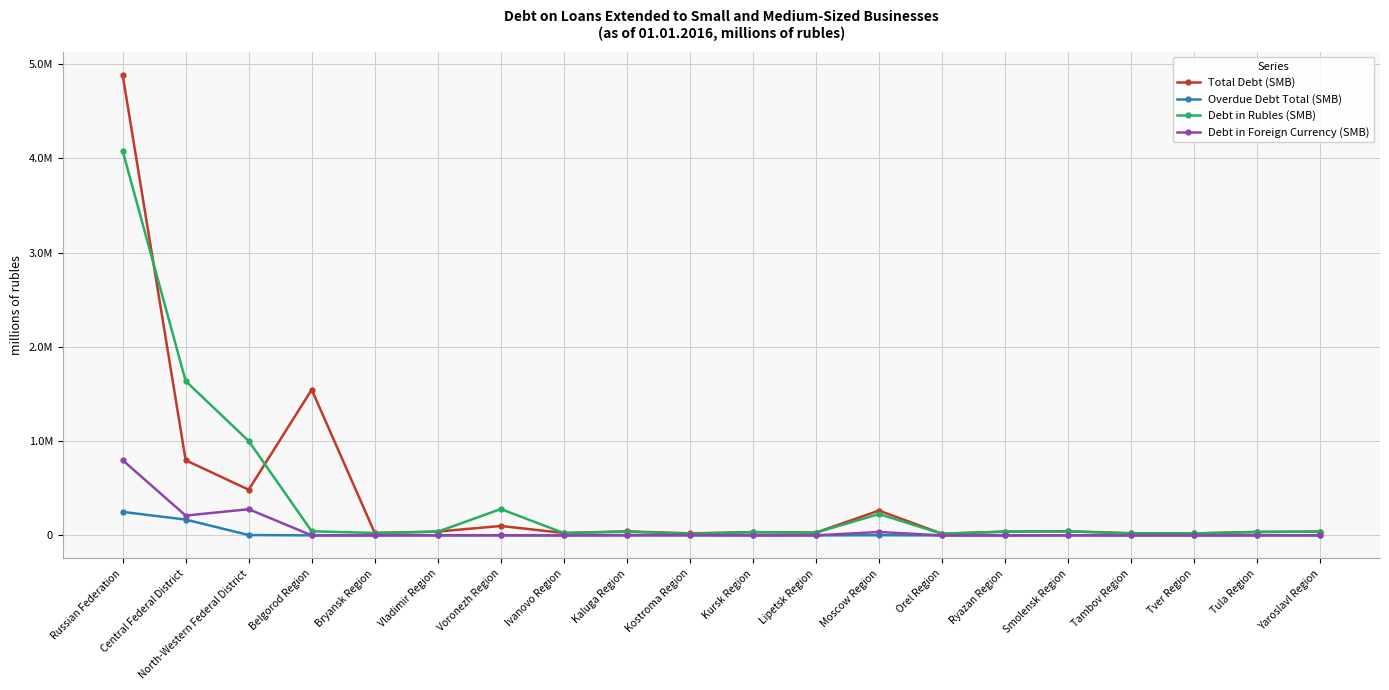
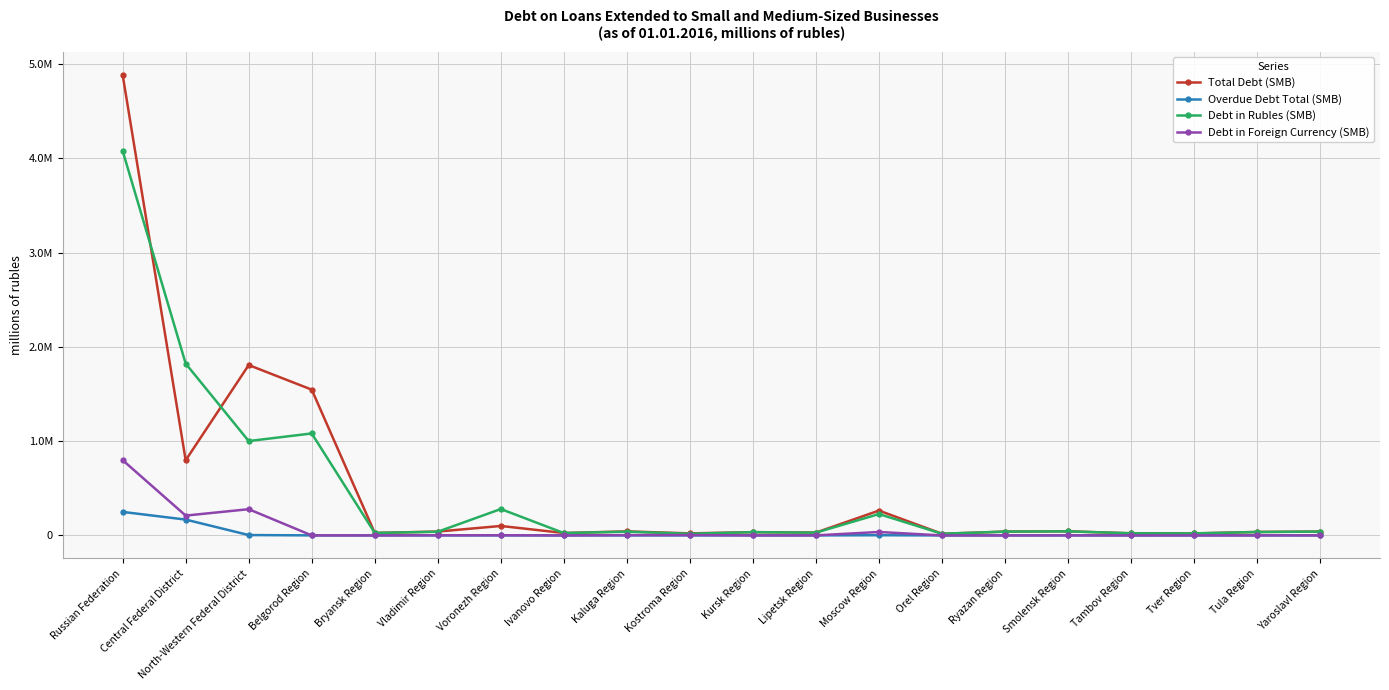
  {
    "Total Debt (SMB)": {
      "Russian Federation": 4900000,
      "Central Federal District": 800000,
-     "North-Western Federal District": 500000,
+     "North-Western Federal District": 1800000,
      "Belgorod Region": 1500000,
      "Voronezh Region": 100000,
      "Moscow Region": 300000
    },
    "Overdue Debt Total (SMB)": {
      "Russian Federation": 200000,
      "Central Federal District": 200000,
      "North-Western Federal District": 0,
      "Moscow Region": 0
    },
    "Debt in Rubles (SMB)": {
      "Russian Federation": 4100000,
-     "Central Federal District": 1600000,
+     "Central Federal District": 1800000,
      "North-Western Federal District": 1000000,
-     "Belgorod Region": 0,
+     "Belgorod Region": 1100000,
      "Voronezh Region": 300000,
      "Moscow Region": 200000
    },
    "Debt in Foreign Currency (SMB)": {
      "Russian Federation": 800000,
      "Central Federal District": 200000,
      "North-Western Federal District": 300000,
      "Moscow Region": 0
    }
  }
